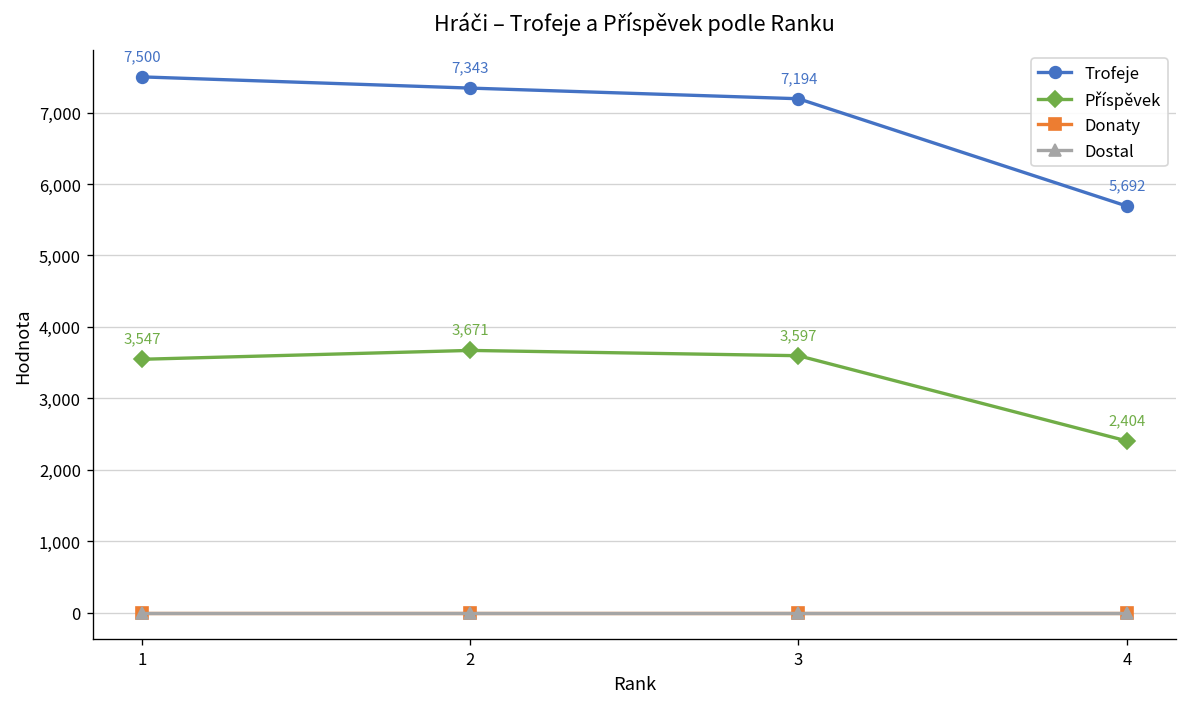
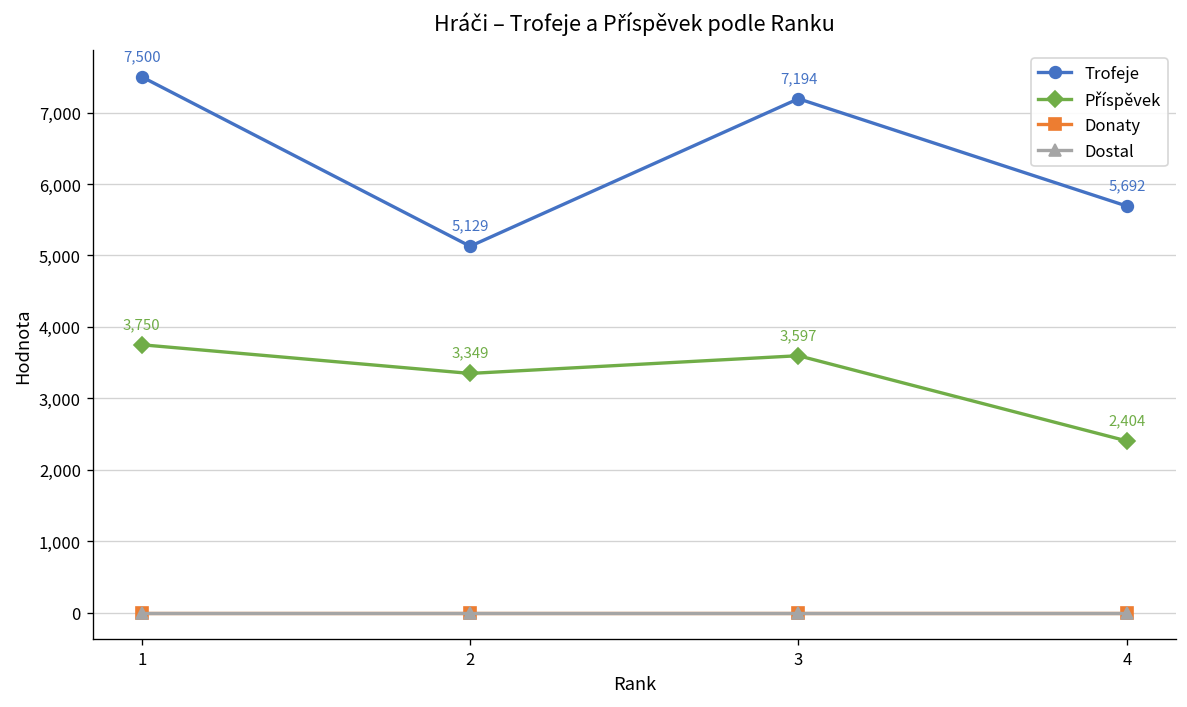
  {
    "Trofeje": {
      "1": "7,500",
-     "2": "7,343",
+     "2": "5,129",
      "3": "7,194",
      "4": "5,692"
    },
    "Příspěvek": {
-     "1": "3,547",
-     "2": "3,671",
+     "1": "3,750",
+     "2": "3,349",
      "3": "3,597",
      "4": "2,404"
    },
    "Dostal": {
      "1": "0",
      "2": "0",
      "3": "0",
      "4": "0"
    }
  }
